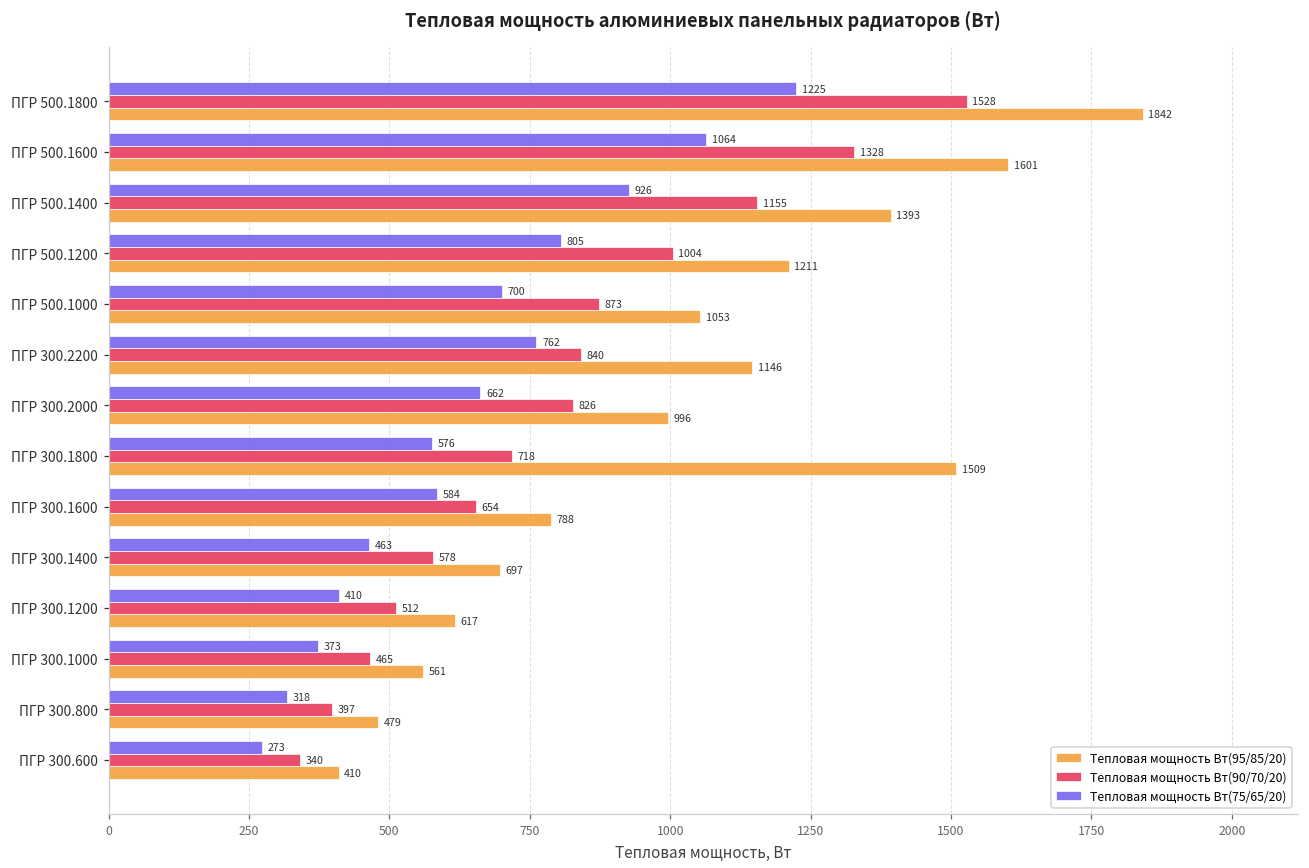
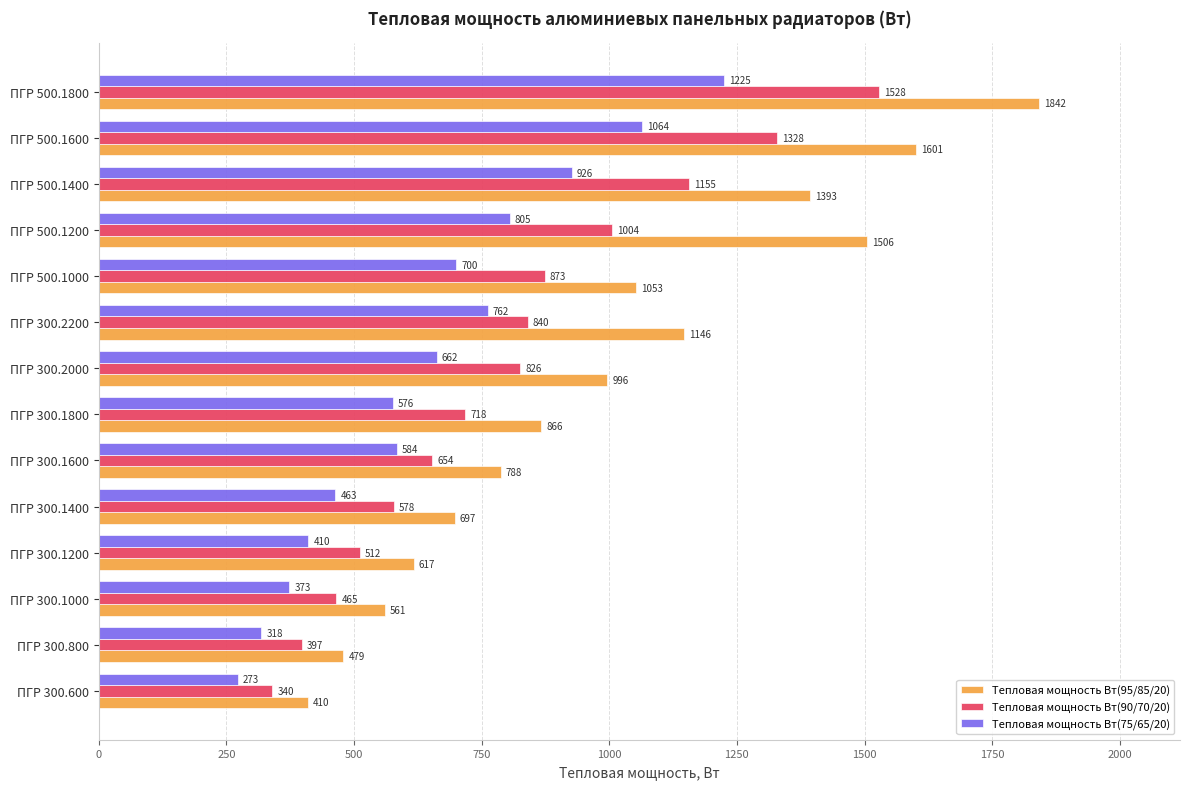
  {
    "Тепловая мощность Вт(95/85/20)": {
      "ПГР 500.1800": 1842,
      "ПГР 500.1600": 1601,
      "ПГР 500.1400": 1393,
-     "ПГР 500.1200": 1211,
+     "ПГР 500.1200": 1506,
      "ПГР 500.1000": 1053,
      "ПГР 300.2200": 1146,
      "ПГР 300.2000": 996,
-     "ПГР 300.1800": 1509,
+     "ПГР 300.1800": 866,
      "ПГР 300.1600": 788,
      "ПГР 300.1400": 697,
      "ПГР 300.1200": 617,
      "ПГР 300.1000": 561,
      "ПГР 300.800": 479,
      "ПГР 300.600": 410
    },
    "Тепловая мощность Вт(90/70/20)": {
      "ПГР 500.1800": 1528,
      "ПГР 500.1600": 1328,
      "ПГР 500.1400": 1155,
      "ПГР 500.1200": 1004,
      "ПГР 500.1000": 873,
      "ПГР 300.2200": 840,
      "ПГР 300.2000": 826,
      "ПГР 300.1800": 718,
      "ПГР 300.1600": 654,
      "ПГР 300.1400": 578,
      "ПГР 300.1200": 512,
      "ПГР 300.1000": 465,
      "ПГР 300.800": 397,
      "ПГР 300.600": 340
    },
    "Тепловая мощность Вт(75/65/20)": {
      "ПГР 500.1800": 1225,
      "ПГР 500.1600": 1064,
      "ПГР 500.1400": 926,
      "ПГР 500.1200": 805,
      "ПГР 500.1000": 700,
      "ПГР 300.2200": 762,
      "ПГР 300.2000": 662,
      "ПГР 300.1800": 576,
      "ПГР 300.1600": 584,
      "ПГР 300.1400": 463,
      "ПГР 300.1200": 410,
      "ПГР 300.1000": 373,
      "ПГР 300.800": 318,
      "ПГР 300.600": 273
    }
  }
